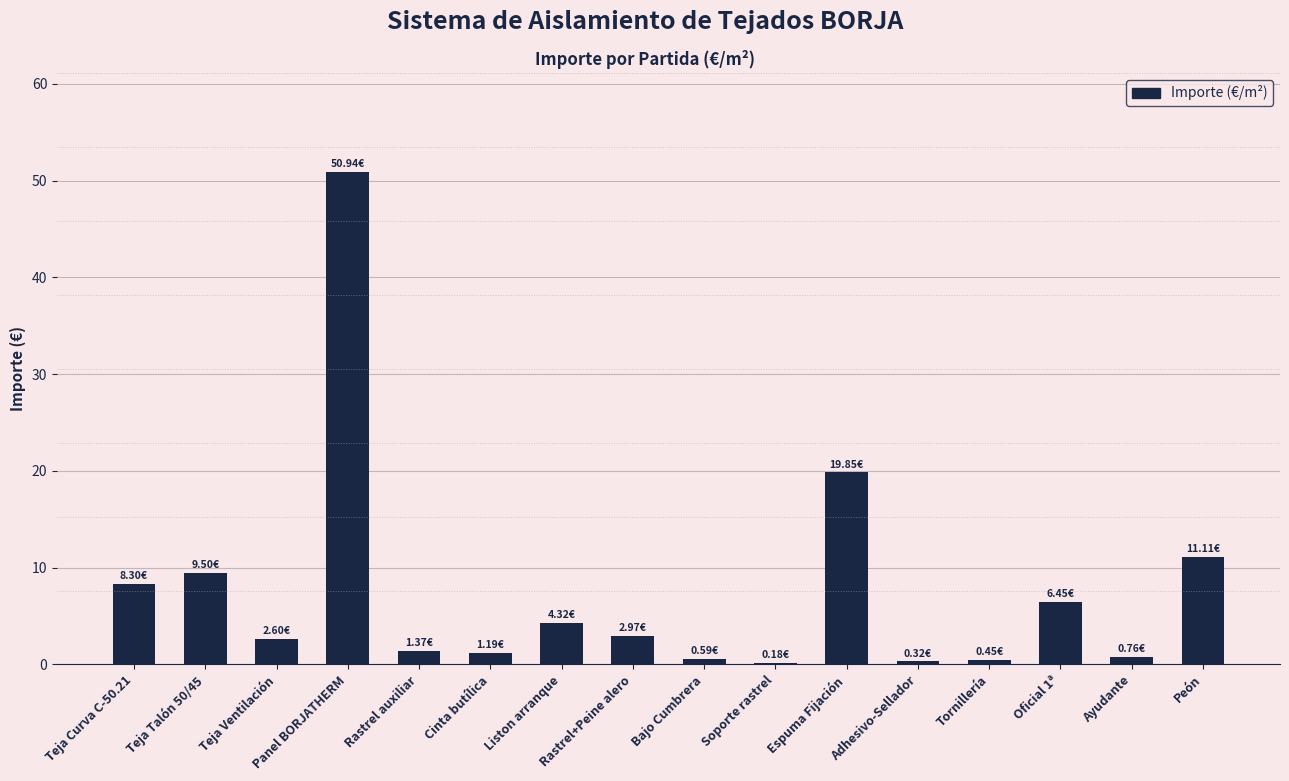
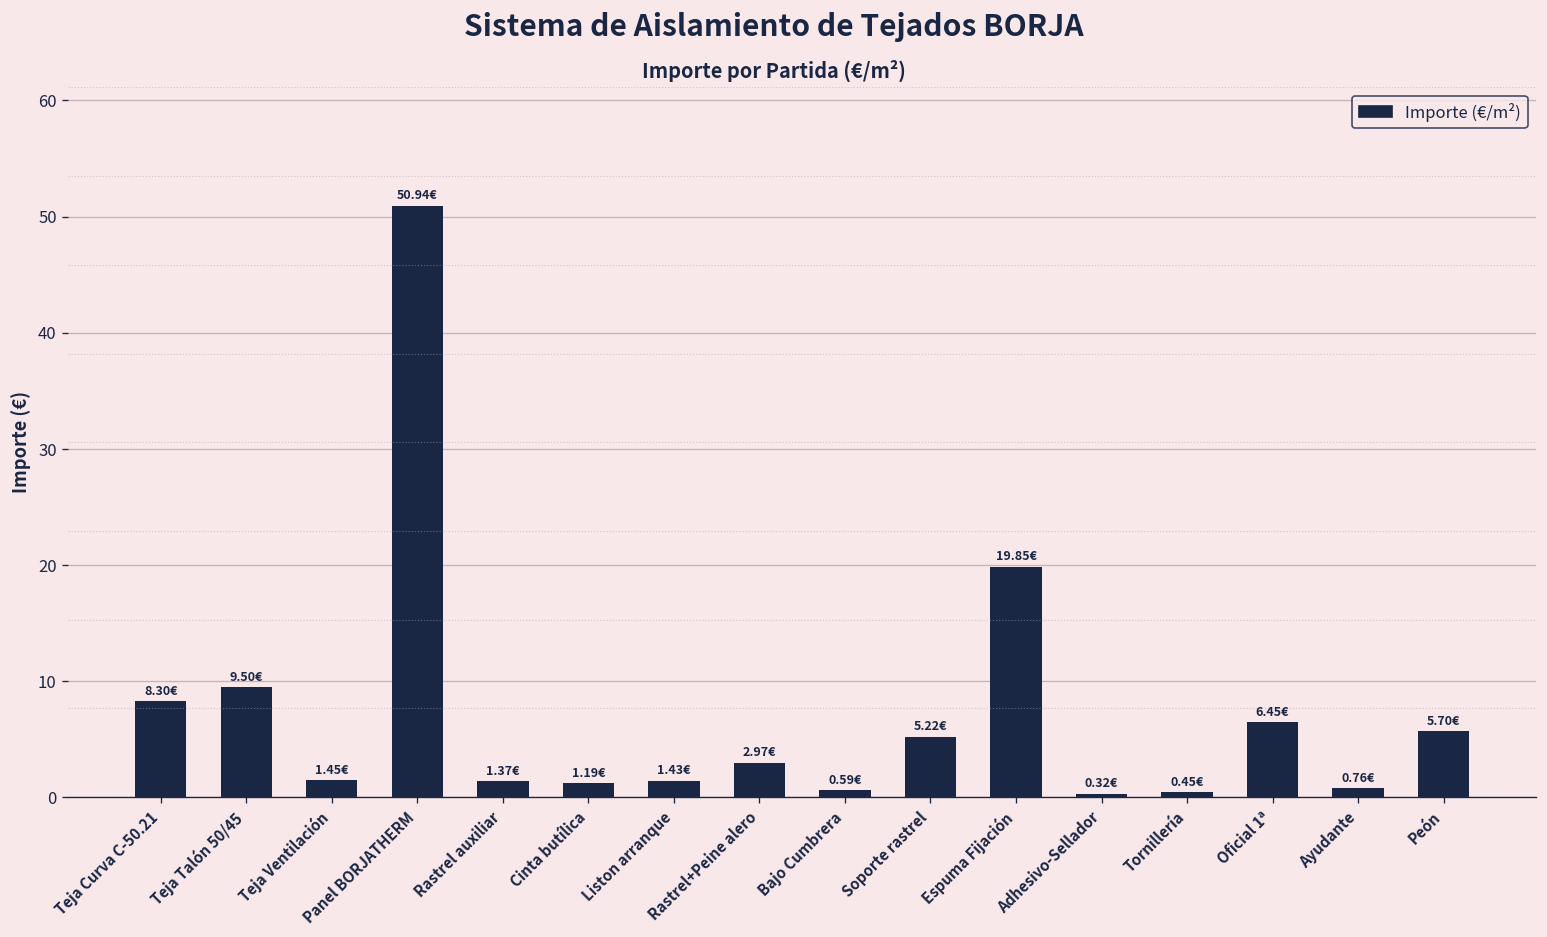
  {
    "Teja Curva C-50.21": "8.30€",
    "Teja Talón 50/45": "9.50€",
-   "Teja Ventilación": "2.60€",
+   "Teja Ventilación": "1.45€",
    "Panel BORJATHERM": "50.94€",
    "Rastrel auxiliar": "1.37€",
    "Cinta butílica": "1.19€",
-   "Liston arranque": "4.32€",
+   "Liston arranque": "1.43€",
    "Rastrel+Peine alero": "2.97€",
    "Bajo Cumbrera": "0.59€",
-   "Soporte rastrel": "0.18€",
+   "Soporte rastrel": "5.22€",
    "Espuma Fijación": "19.85€",
    "Adhesivo-Sellador": "0.32€",
    "Tornillería": "0.45€",
    "Oficial 1ª": "6.45€",
    "Ayudante": "0.76€",
-   "Peón": "11.11€"
+   "Peón": "5.70€"
  }
